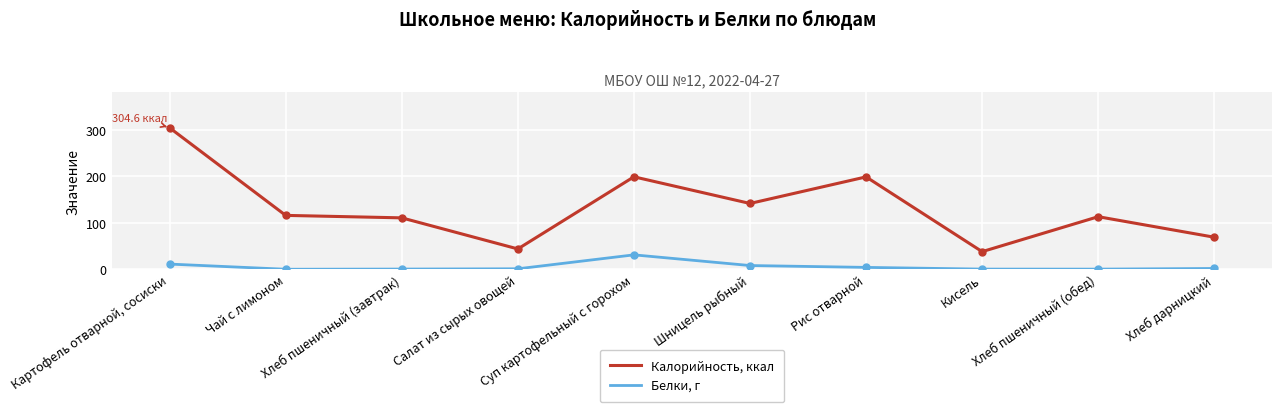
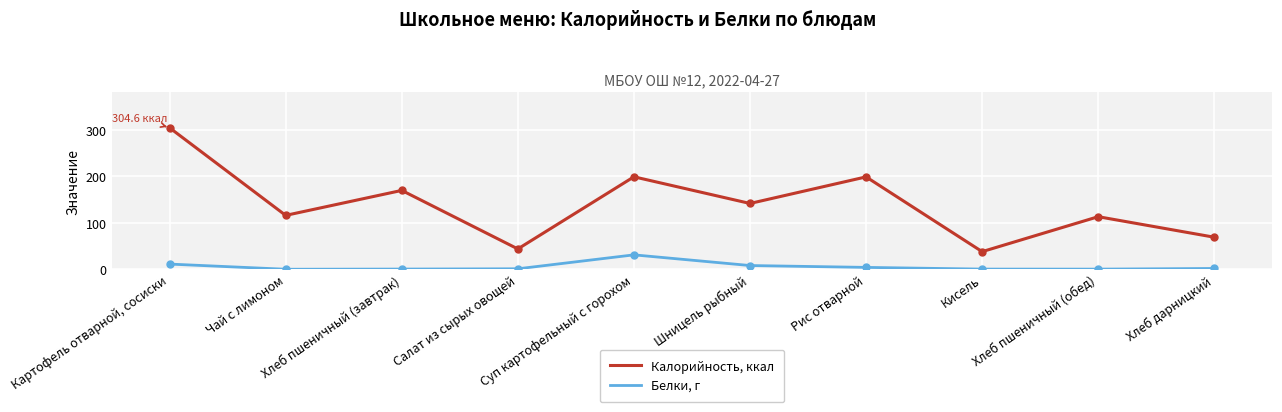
  {
    "Калорийность, ккал": {
      "Чай с лимоном": 120,
-     "Хлеб пшеничный (завтрак)": 110,
+     "Хлеб пшеничный (завтрак)": 170,
      "Салат из сырых овощей": 40,
      "Суп картофельный с горохом": 200,
      "Шницель рыбный": 140,
      "Рис отварной": 200,
      "Кисель": 40,
      "Хлеб пшеничный (обед)": 110,
      "Хлеб дарницкий": 70
    },
    "Белки, г": {
      "Картофель отварной, сосиски": 10,
      "Чай с лимоном": 0,
      "Хлеб пшеничный (завтрак)": 0,
      "Салат из сырых овощей": 0,
      "Суп картофельный с горохом": 30,
      "Шницель рыбный": 10,
      "Рис отварной": 0,
      "Кисель": 0,
      "Хлеб пшеничный (обед)": 0,
      "Хлеб дарницкий": 0
    }
  }
